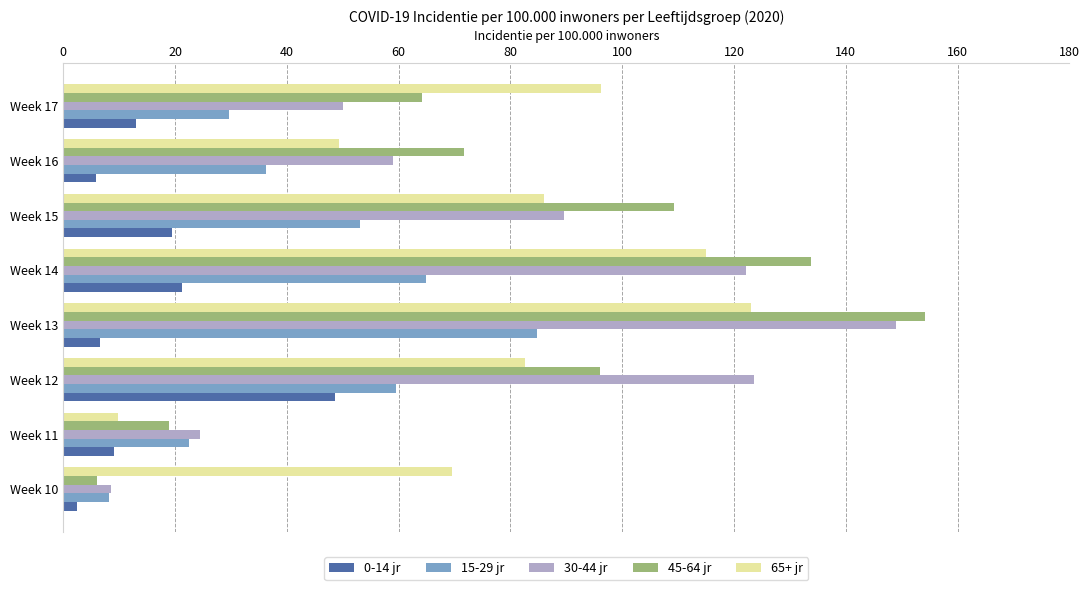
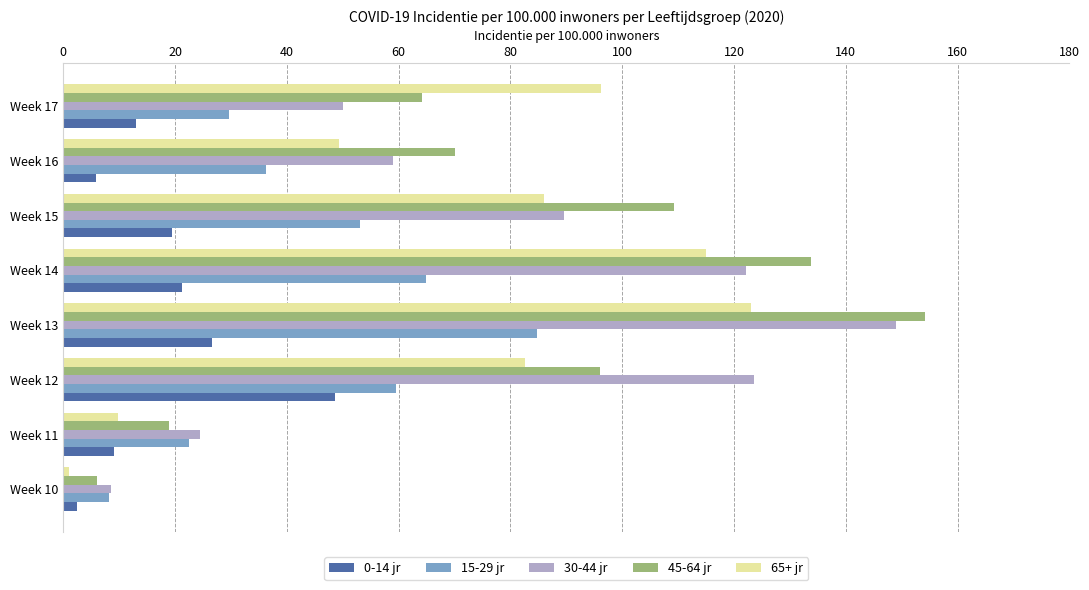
  {
    "0-14 jr": {
      "Week 17": 13,
      "Week 16": 6,
      "Week 15": 19,
      "Week 14": 21,
-     "Week 13": 7,
+     "Week 13": 27,
      "Week 12": 49,
      "Week 11": 9,
      "Week 10": 3
    },
    "45-64 jr": {
      "Week 17": 64,
-     "Week 16": 72,
+     "Week 16": 70,
      "Week 15": 109,
      "Week 14": 134,
      "Week 13": 154,
      "Week 12": 96,
      "Week 11": 19,
      "Week 10": 6
    },
    "65+ jr": {
      "Week 17": 96,
      "Week 16": 49,
      "Week 15": 86,
      "Week 14": 115,
      "Week 13": 123,
      "Week 12": 83,
      "Week 11": 10,
-     "Week 10": 70
+     "Week 10": 1
    }
  }
